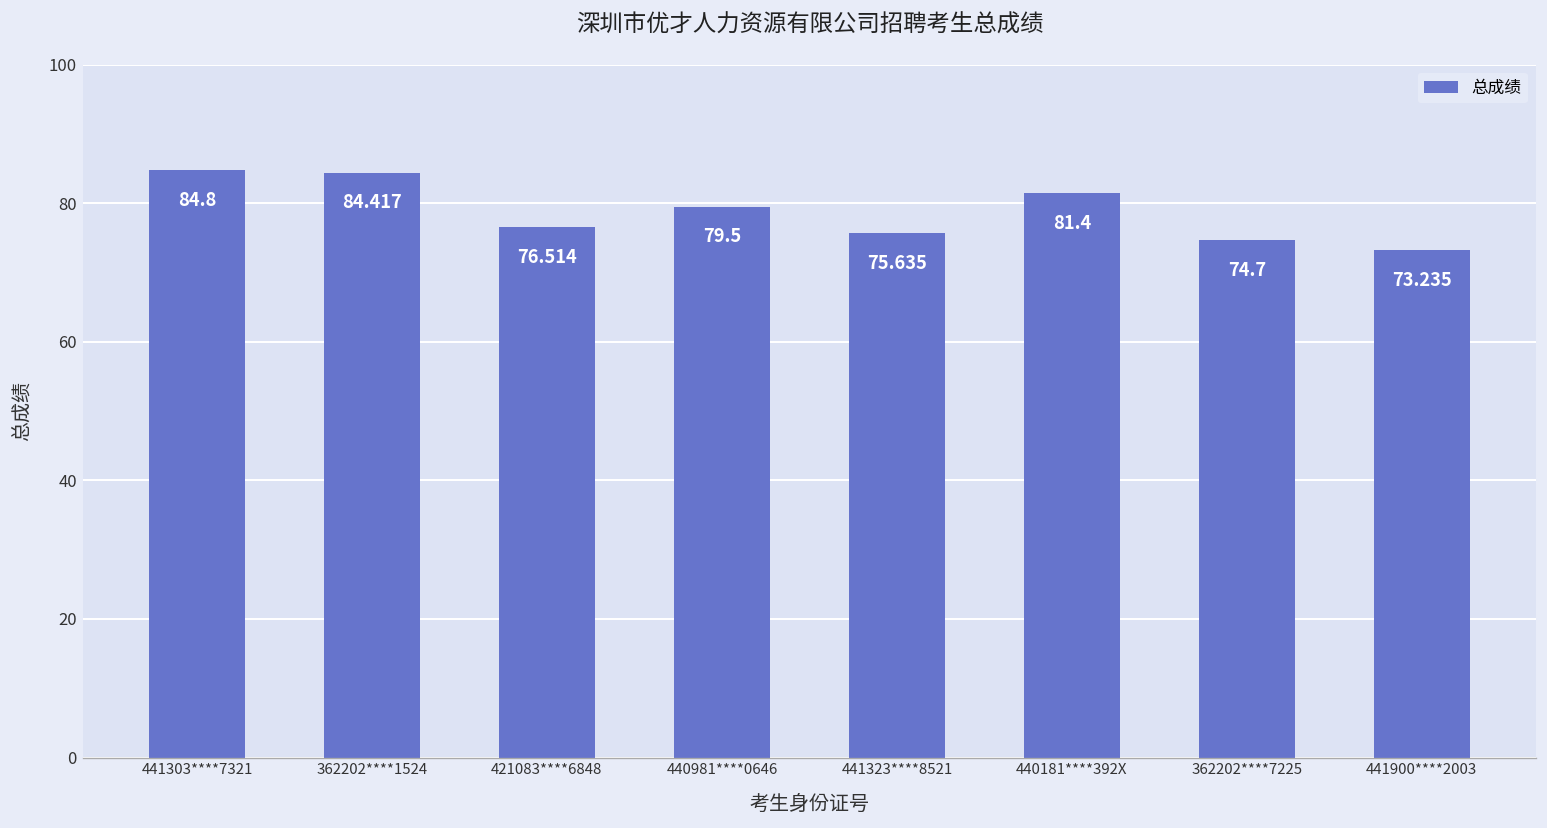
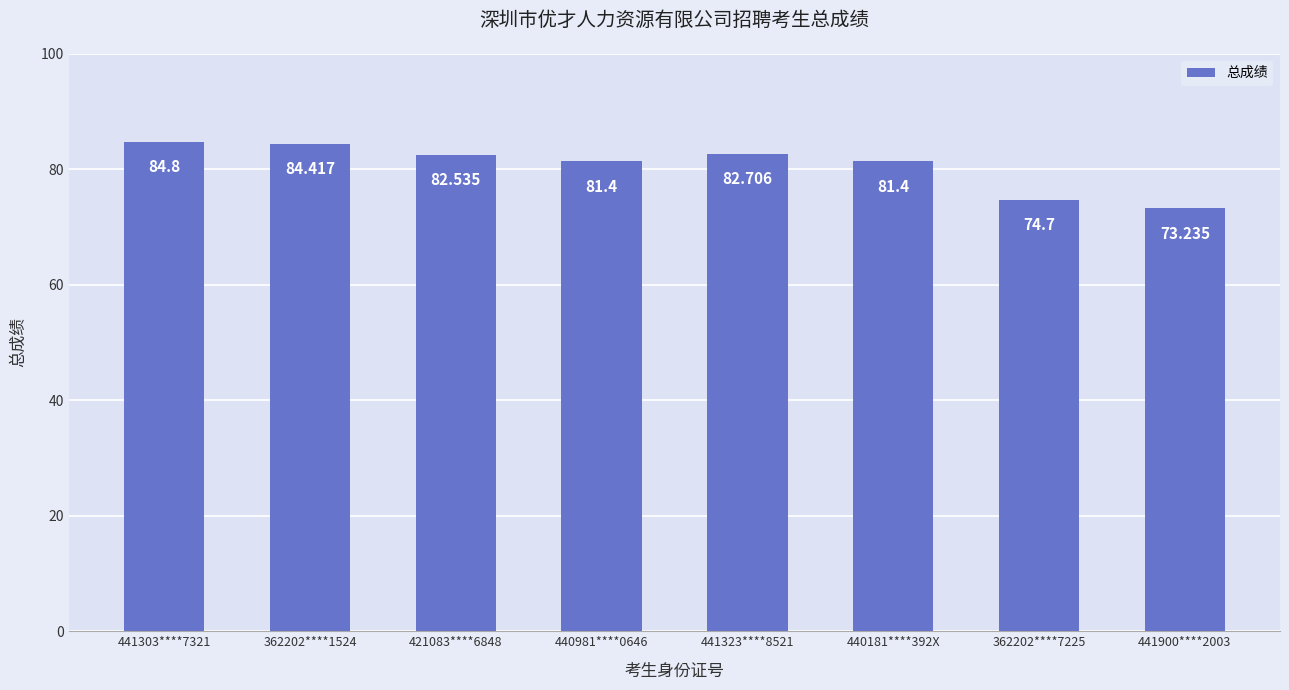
  {
    "441303****7321": 84.8,
    "362202****1524": 84.417,
-   "421083****6848": 76.514,
-   "440981****0646": 79.5,
-   "441323****8521": 75.635,
+   "421083****6848": 82.535,
+   "440981****0646": 81.4,
+   "441323****8521": 82.706,
    "440181****392X": 81.4,
    "362202****7225": 74.7,
    "441900****2003": 73.235
  }
